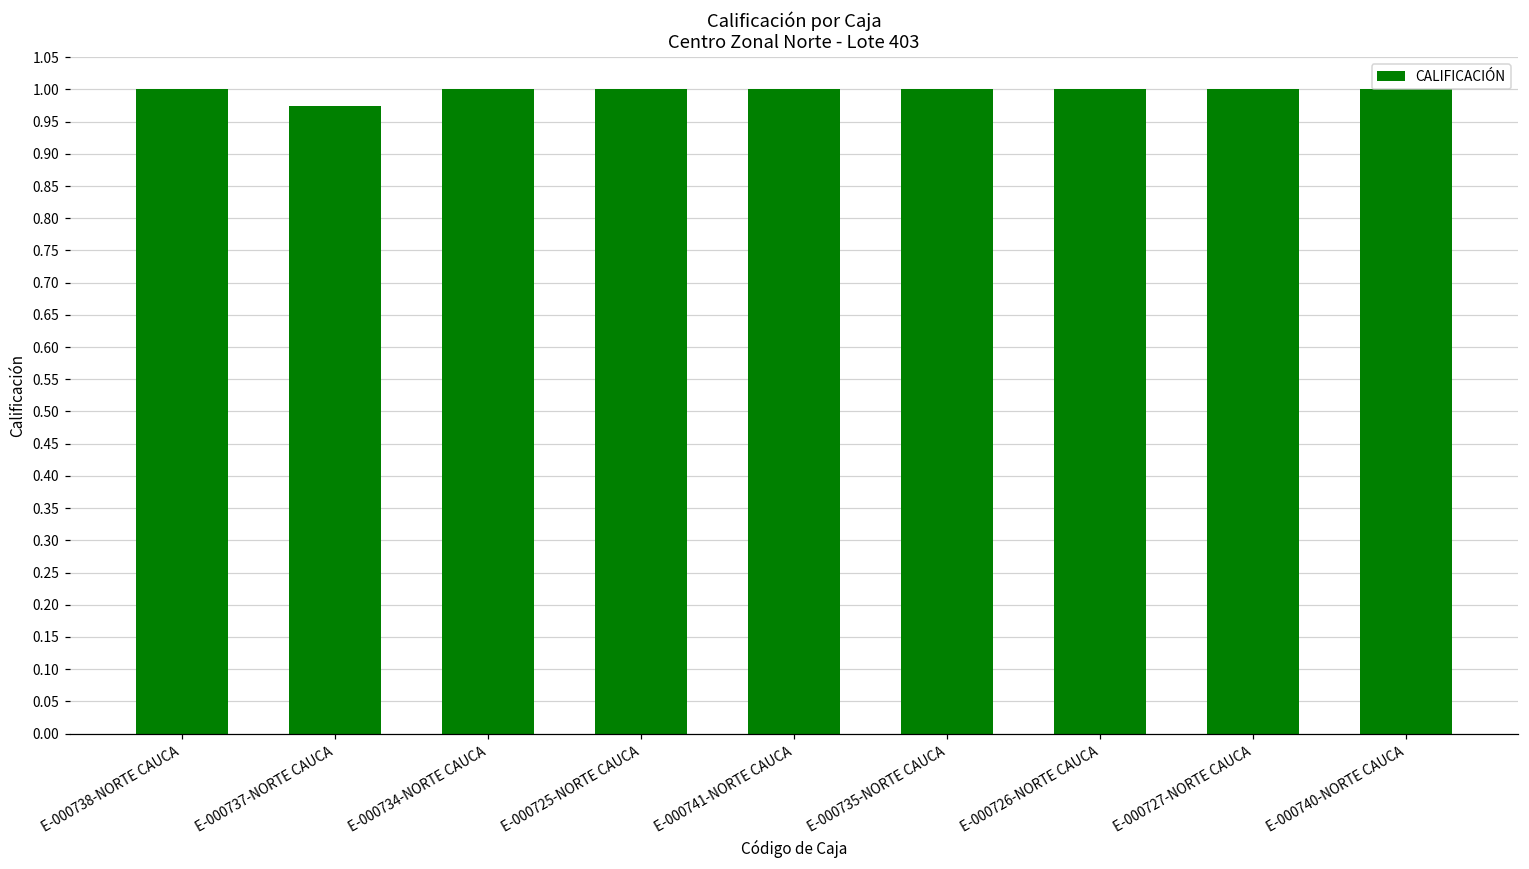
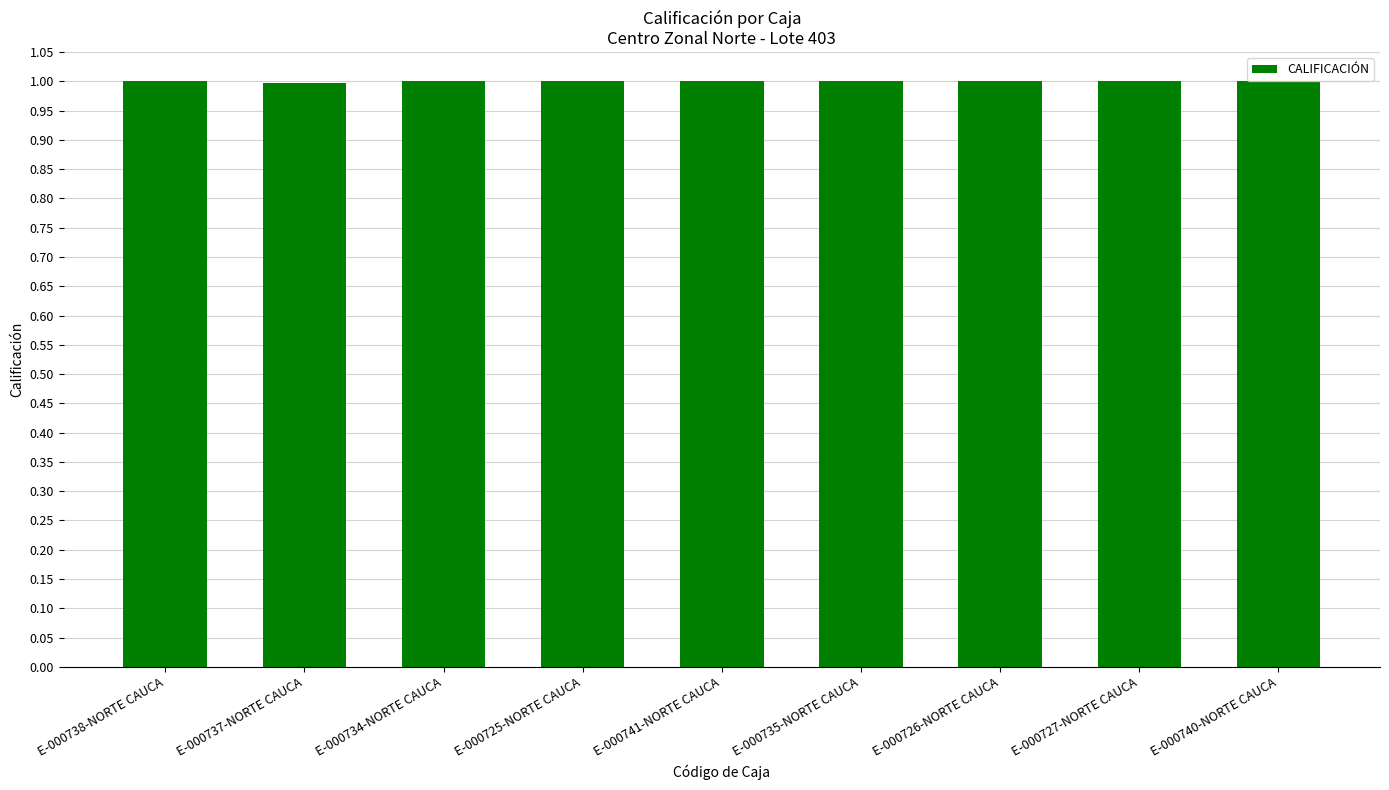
  {
    "E-000738-NORTE CAUCA": 1.00,
-   "E-000737-NORTE CAUCA": 0.98,
+   "E-000737-NORTE CAUCA": 1.00,
    "E-000734-NORTE CAUCA": 1.00,
    "E-000725-NORTE CAUCA": 1.00,
    "E-000741-NORTE CAUCA": 1.00,
    "E-000735-NORTE CAUCA": 1.00,
    "E-000726-NORTE CAUCA": 1.00,
    "E-000727-NORTE CAUCA": 1.00
  }
